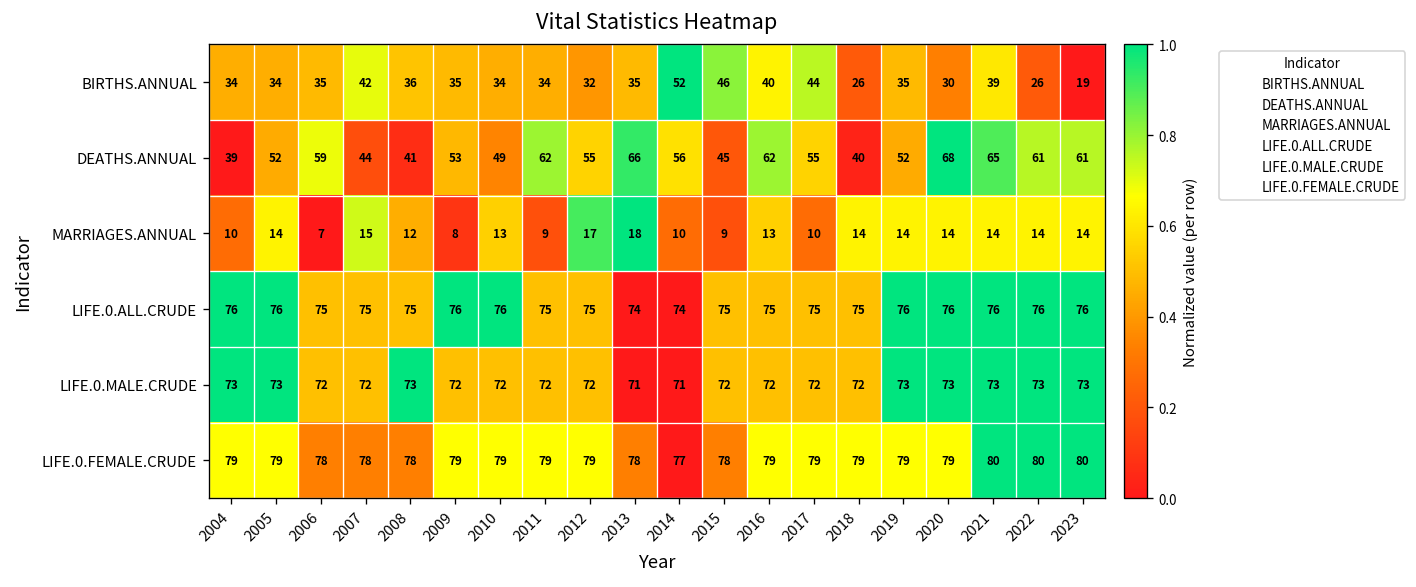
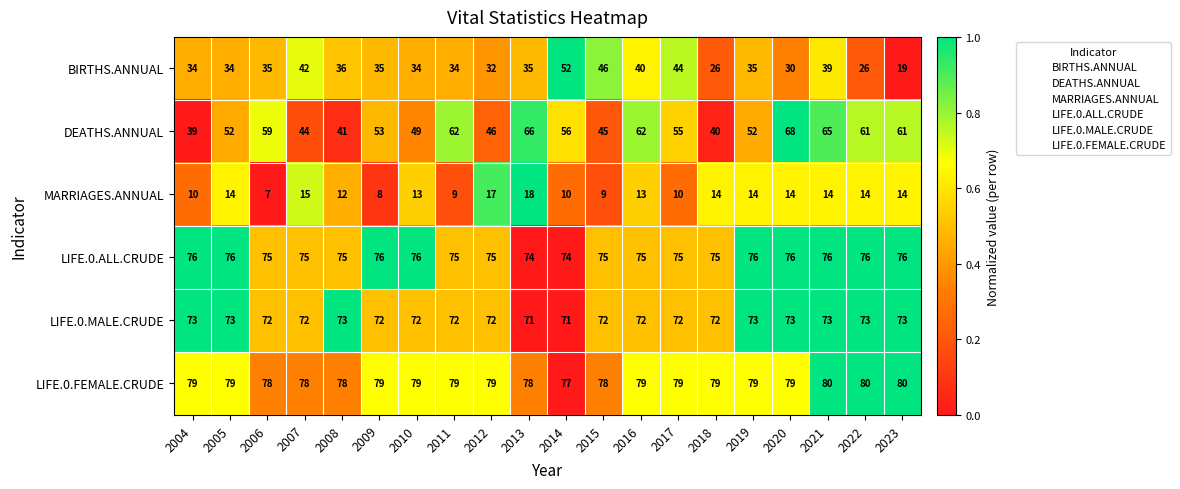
  {
    "BIRTHS.ANNUAL": {
      "2004": 34,
      "2005": 34,
      "2006": 35,
      "2007": 42,
      "2008": 36,
      "2009": 35,
      "2010": 34,
      "2011": 34,
      "2012": 32,
      "2013": 35,
      "2014": 52,
      "2015": 46,
      "2016": 40,
      "2017": 44,
      "2018": 26,
      "2019": 35,
      "2020": 30,
      "2021": 39,
      "2022": 26,
      "2023": 19
    },
    "DEATHS.ANNUAL": {
      "2004": 39,
      "2005": 52,
      "2006": 59,
      "2007": 44,
      "2008": 41,
      "2009": 53,
      "2010": 49,
      "2011": 62,
-     "2012": 55,
+     "2012": 46,
      "2013": 66,
      "2014": 56,
      "2015": 45,
      "2016": 62,
      "2017": 55,
      "2018": 40,
      "2019": 52,
      "2020": 68,
      "2021": 65,
      "2022": 61,
      "2023": 61
    },
    "MARRIAGES.ANNUAL": {
      "2004": 10,
      "2005": 14,
      "2006": 7,
      "2007": 15,
      "2008": 12,
      "2009": 8,
      "2010": 13,
      "2011": 9,
      "2012": 17,
      "2013": 18,
      "2014": 10,
      "2015": 9,
      "2016": 13,
      "2017": 10,
      "2018": 14,
      "2019": 14,
      "2020": 14,
      "2021": 14,
      "2022": 14,
      "2023": 14
    },
    "LIFE.0.ALL.CRUDE": {
      "2004": 76,
      "2005": 76,
      "2006": 75,
      "2007": 75,
      "2008": 75,
      "2009": 76,
      "2010": 76,
      "2011": 75,
      "2012": 75,
      "2013": 74,
      "2014": 74,
      "2015": 75,
      "2016": 75,
      "2017": 75,
      "2018": 75,
      "2019": 76,
      "2020": 76,
      "2021": 76,
      "2022": 76,
      "2023": 76
    },
    "LIFE.0.MALE.CRUDE": {
      "2004": 73,
      "2005": 73,
      "2006": 72,
      "2007": 72,
      "2008": 73,
      "2009": 72,
      "2010": 72,
      "2011": 72,
      "2012": 72,
      "2013": 71,
      "2014": 71,
      "2015": 72,
      "2016": 72,
      "2017": 72,
      "2018": 72,
      "2019": 73,
      "2020": 73,
      "2021": 73,
      "2022": 73,
      "2023": 73
    },
    "LIFE.0.FEMALE.CRUDE": {
      "2004": 79,
      "2005": 79,
      "2006": 78,
      "2007": 78,
      "2008": 78,
      "2009": 79,
      "2010": 79,
      "2011": 79,
      "2012": 79,
      "2013": 78,
      "2014": 77,
      "2015": 78,
      "2016": 79,
      "2017": 79,
      "2018": 79,
      "2019": 79,
      "2020": 79,
      "2021": 80,
      "2022": 80,
      "2023": 80
    }
  }
